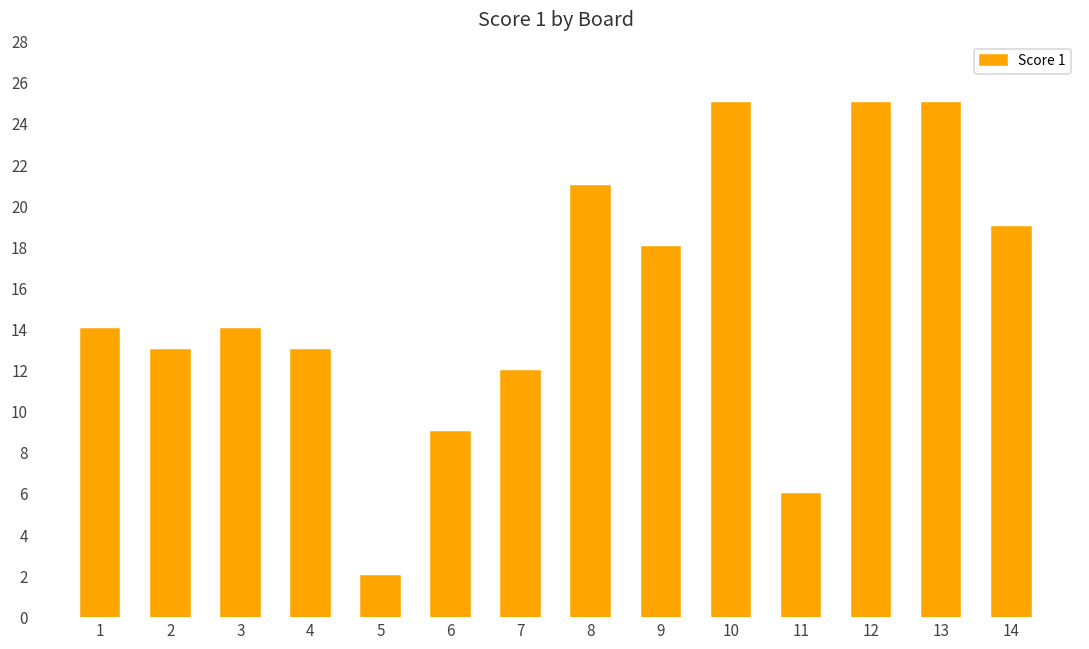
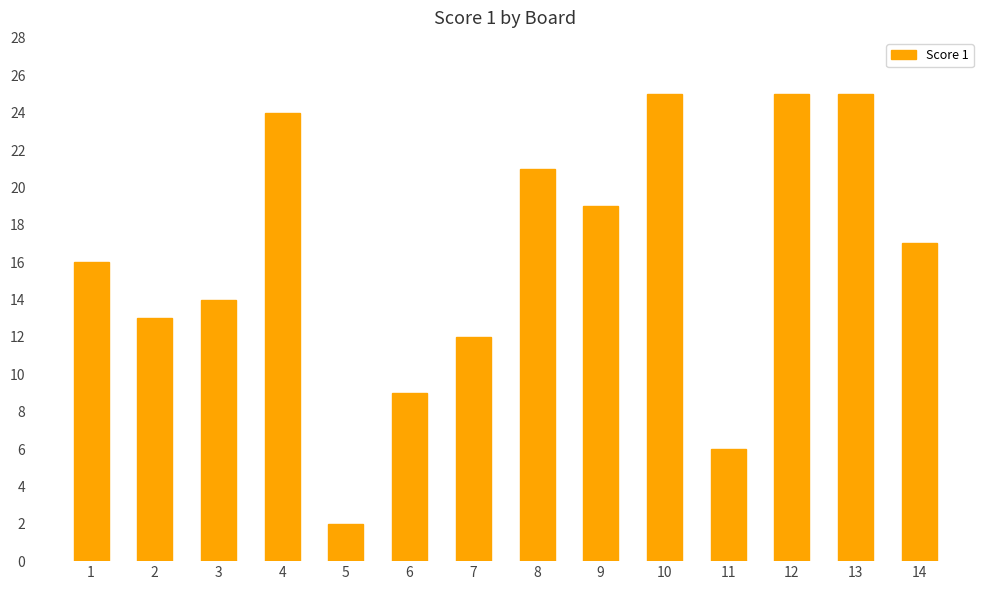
  {
-   "1": 14,
+   "1": 16,
    "2": 13,
    "3": 14,
-   "4": 13,
+   "4": 24,
    "5": 2,
    "6": 9,
    "7": 12,
    "8": 21,
-   "9": 18,
+   "9": 19,
    "10": 25,
    "11": 6,
    "12": 25,
    "13": 25,
-   "14": 19
+   "14": 17
  }
